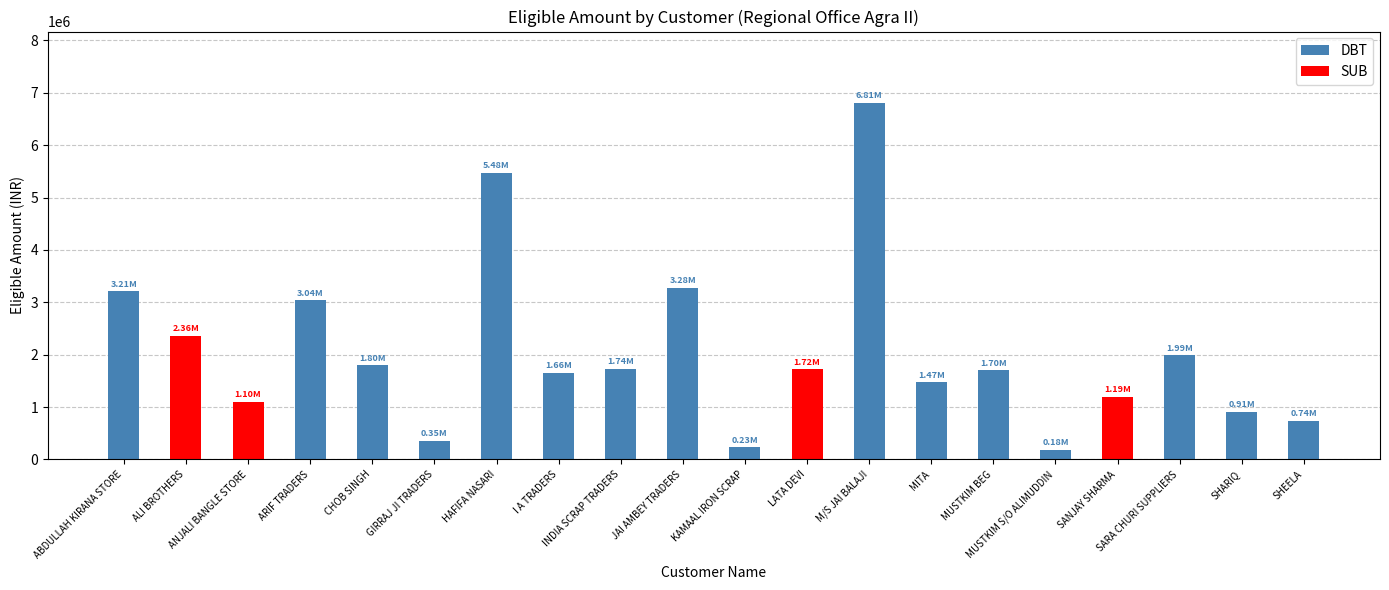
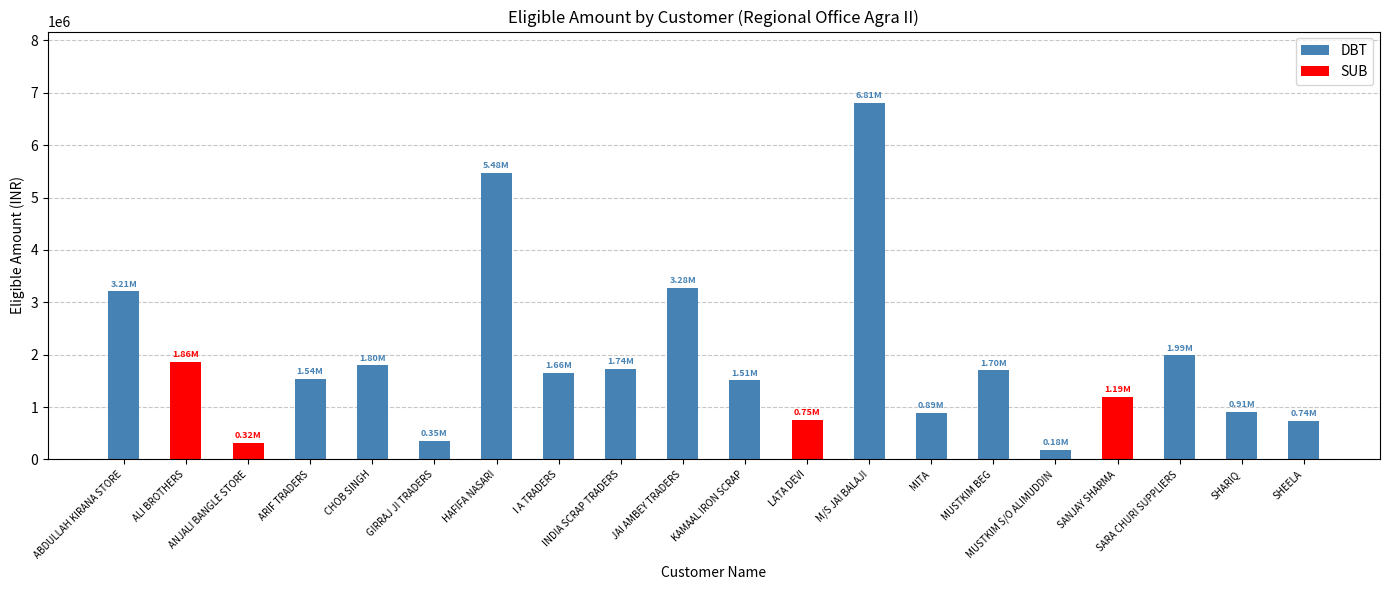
  {
    "DBT": {
      "ABDULLAH KIRANA STORE": "3.21M",
-     "ARIF TRADERS": "3.04M",
+     "ARIF TRADERS": "1.54M",
      "CHOB SINGH": "1.80M",
      "GIRRAJ JI TRADERS": "0.35M",
      "HAFIFA NASARI": "5.48M",
      "I A TRADERS": "1.66M",
      "INDIA SCRAP TRADERS": "1.74M",
      "JAI AMBEY TRADERS": "3.28M",
-     "KAMAAL IRON SCRAP": "0.23M",
+     "KAMAAL IRON SCRAP": "1.51M",
      "M/S JAI BALAJI": "6.81M",
-     "MITA": "1.47M",
+     "MITA": "0.89M",
      "MUSTKIM BEG": "1.70M",
      "MUSTKIM S/O ALIMUDDIN": "0.18M",
      "SARA CHURI SUPPLIERS": "1.99M",
      "SHARIQ": "0.91M",
      "SHEELA": "0.74M"
    },
    "SUB": {
-     "ALI BROTHERS": "2.36M",
-     "ANJALI BANGLE STORE": "1.10M",
-     "LATA DEVI": "1.72M",
+     "ALI BROTHERS": "1.86M",
+     "ANJALI BANGLE STORE": "0.32M",
+     "LATA DEVI": "0.75M",
      "SANJAY SHARMA": "1.19M"
    }
  }
